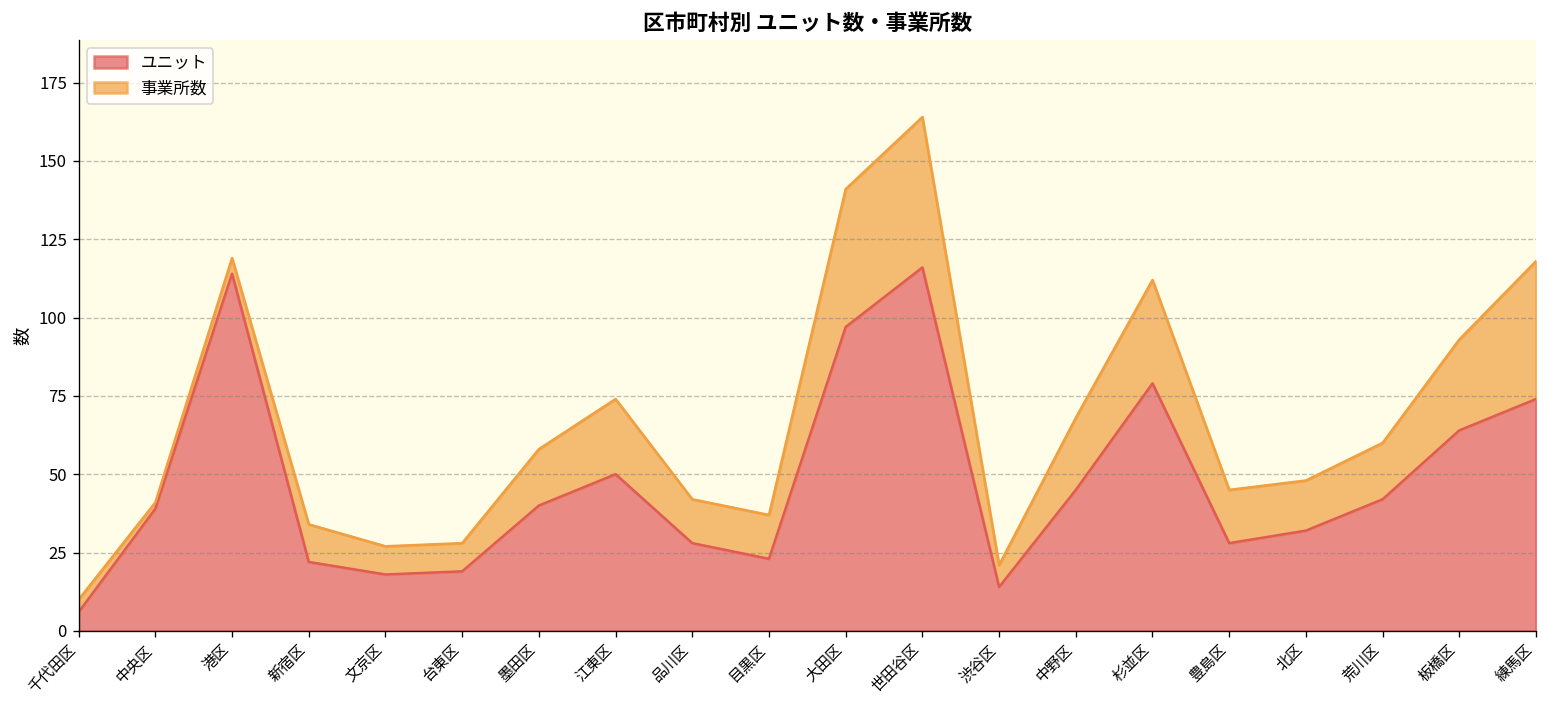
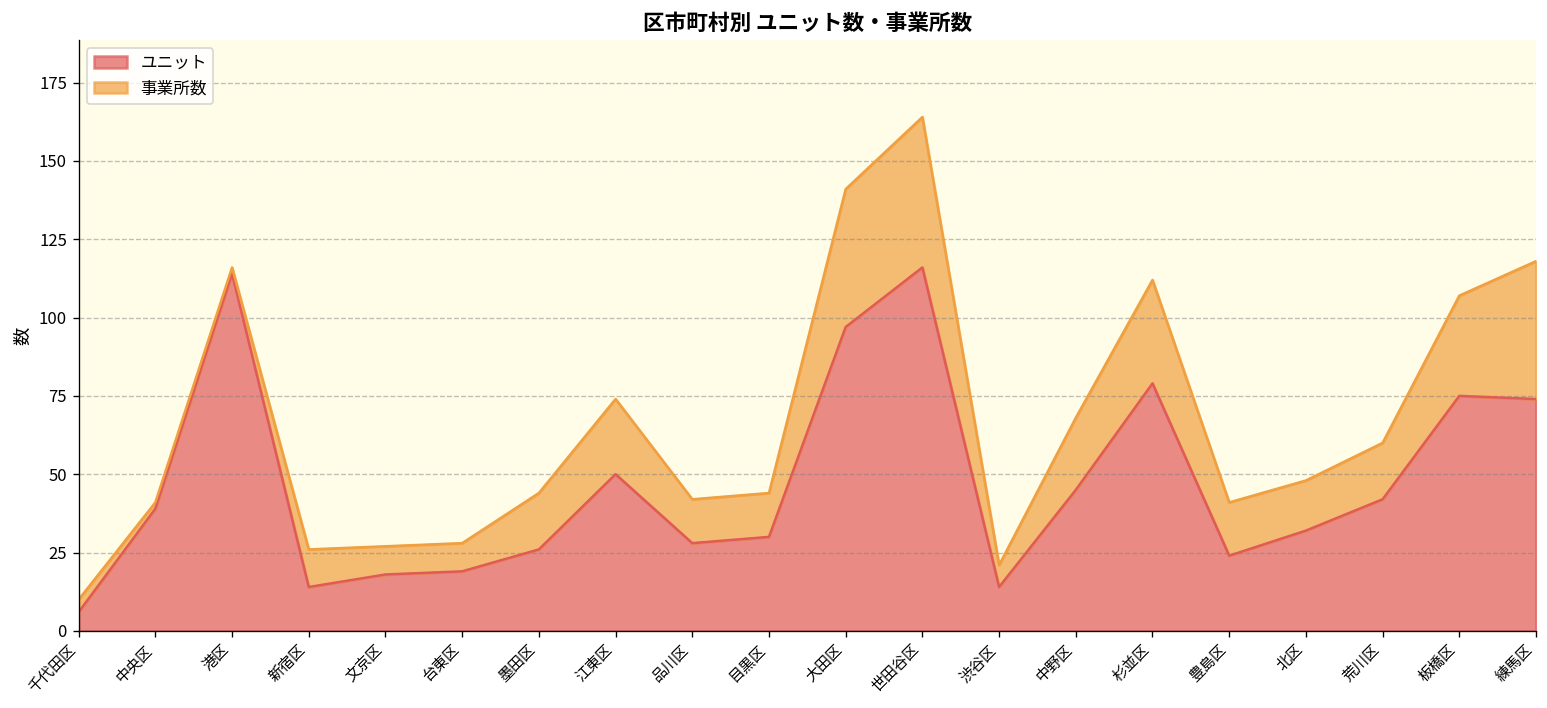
  {
    "ユニット": {
      "千代田区": 6,
      "中央区": 39,
      "港区": 114,
-     "新宿区": 22,
+     "新宿区": 14,
      "文京区": 18,
      "台東区": 19,
-     "墨田区": 40,
+     "墨田区": 26,
      "江東区": 50,
      "品川区": 28,
-     "目黒区": 23,
+     "目黒区": 30,
      "大田区": 97,
      "世田谷区": 116,
      "渋谷区": 14,
      "中野区": 45,
      "杉並区": 79,
-     "豊島区": 28,
+     "豊島区": 24,
      "北区": 32,
      "荒川区": 42,
-     "板橋区": 64,
+     "板橋区": 75,
      "練馬区": 74
    },
    "事業所数": {
      "千代田区": 4,
      "中央区": 2,
-     "港区": 5,
+     "港区": 2,
      "新宿区": 12,
      "文京区": 9,
      "台東区": 9,
      "墨田区": 18,
      "江東区": 24,
      "品川区": 14,
      "目黒区": 14,
      "大田区": 44,
      "世田谷区": 48,
      "渋谷区": 7,
      "中野区": 23,
      "杉並区": 33,
      "豊島区": 17,
      "北区": 16,
      "荒川区": 18,
-     "板橋区": 29,
+     "板橋区": 32,
      "練馬区": 44
    }
  }
